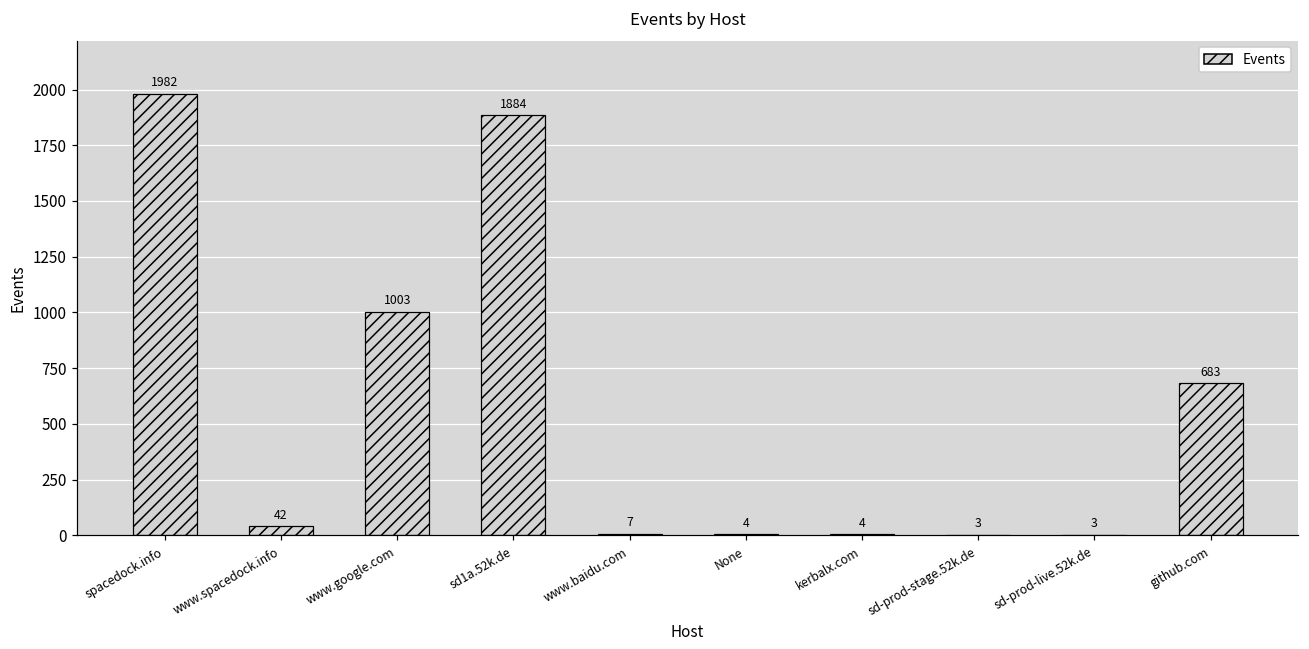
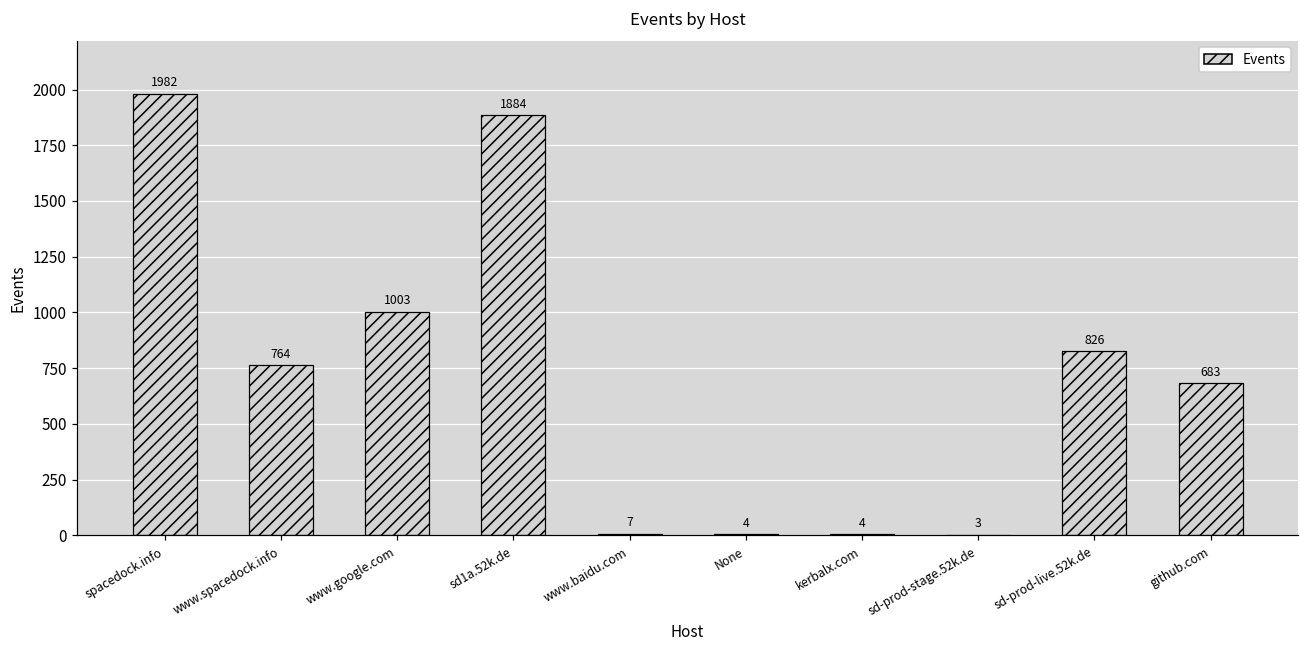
  {
    "spacedock.info": 1982,
-   "www.spacedock.info": 42,
+   "www.spacedock.info": 764,
    "www.google.com": 1003,
    "sd1a.52k.de": 1884,
    "www.baidu.com": 7,
    "None": 4,
    "kerbalx.com": 4,
    "sd-prod-stage.52k.de": 3,
-   "sd-prod-live.52k.de": 3,
+   "sd-prod-live.52k.de": 826,
    "github.com": 683
  }
